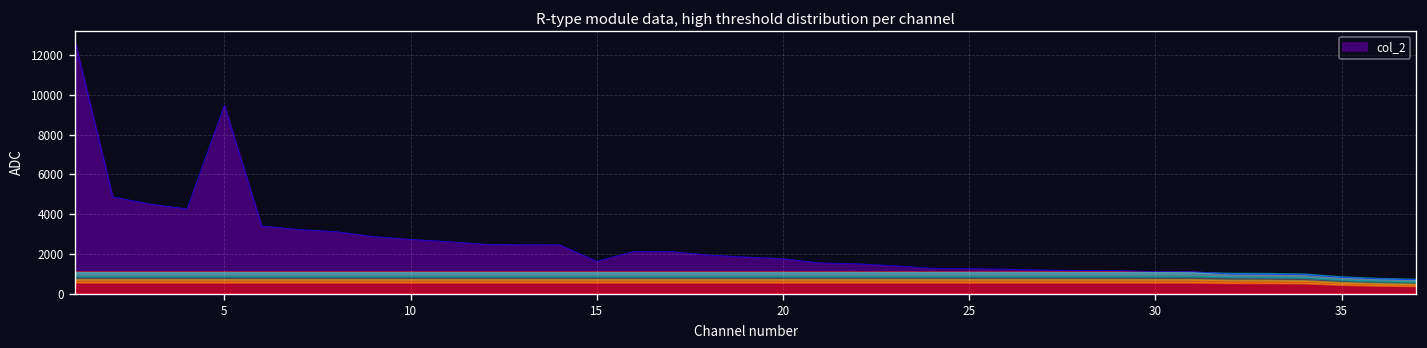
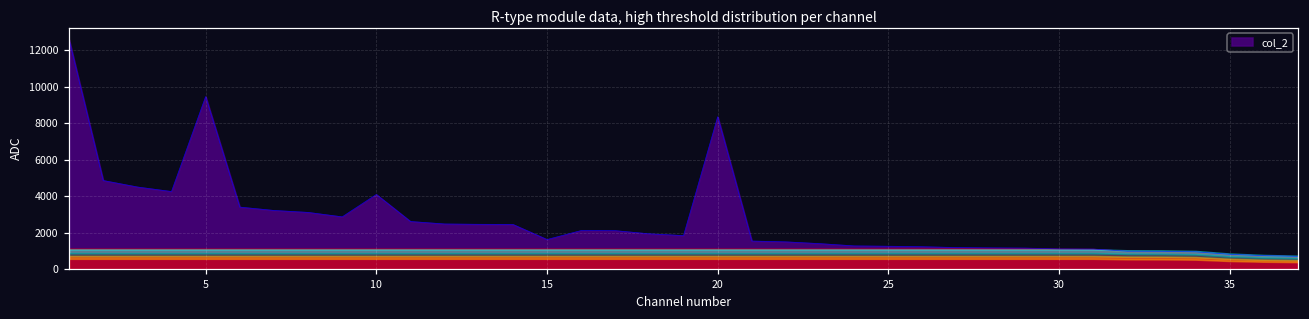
  {
    "col_2": {
      "5": 9500,
-     "10": 2700,
+     "10": 4100,
      "15": 1600,
-     "20": 1800
+     "20": 8400
    }
  }
